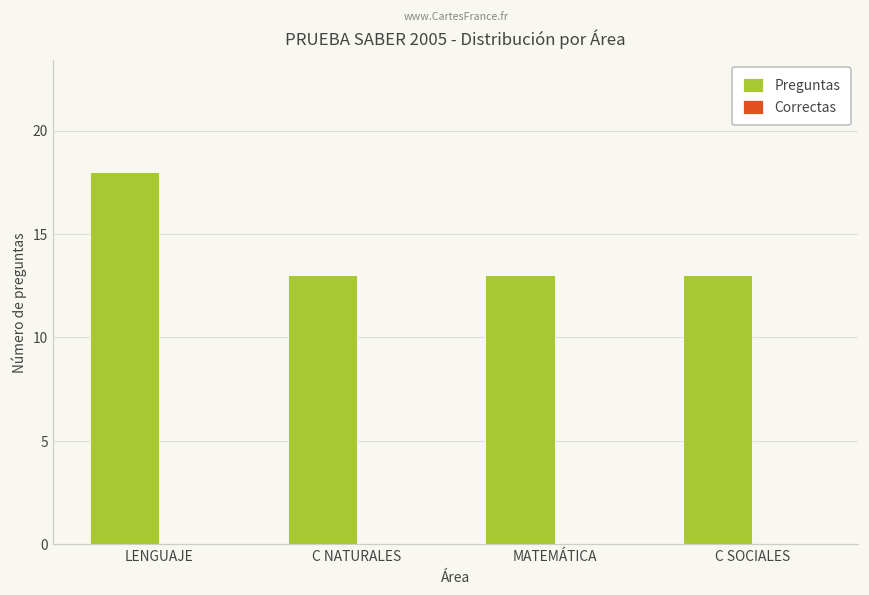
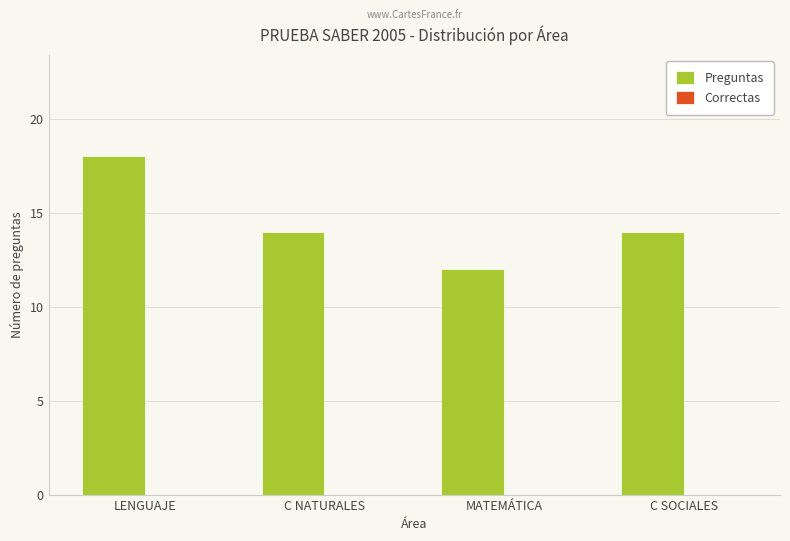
  {
    "Preguntas": {
      "LENGUAJE": 18,
-     "C NATURALES": 13,
-     "MATEMÁTICA": 13,
-     "C SOCIALES": 13
+     "C NATURALES": 14,
+     "MATEMÁTICA": 12,
+     "C SOCIALES": 14
    },
    "Correctas": {
      "LENGUAJE": 0,
      "C NATURALES": 0,
      "MATEMÁTICA": 0,
      "C SOCIALES": 0
    }
  }
